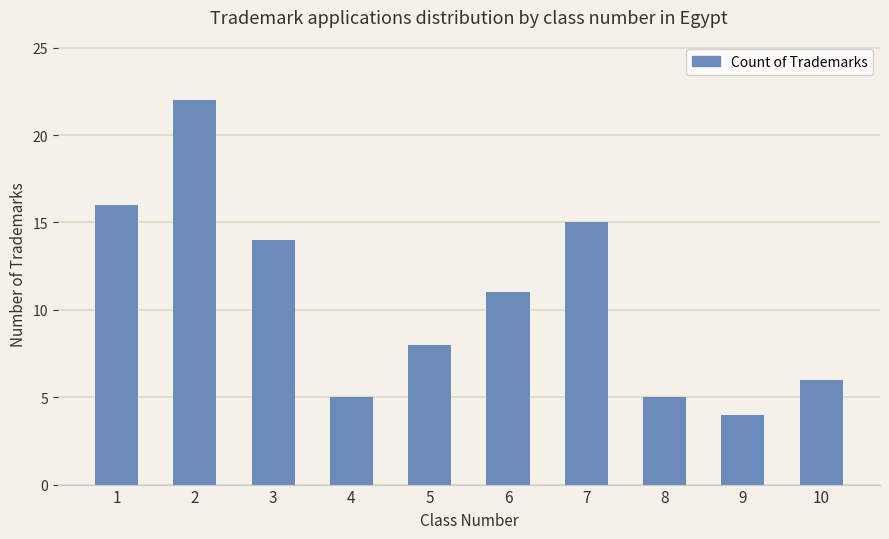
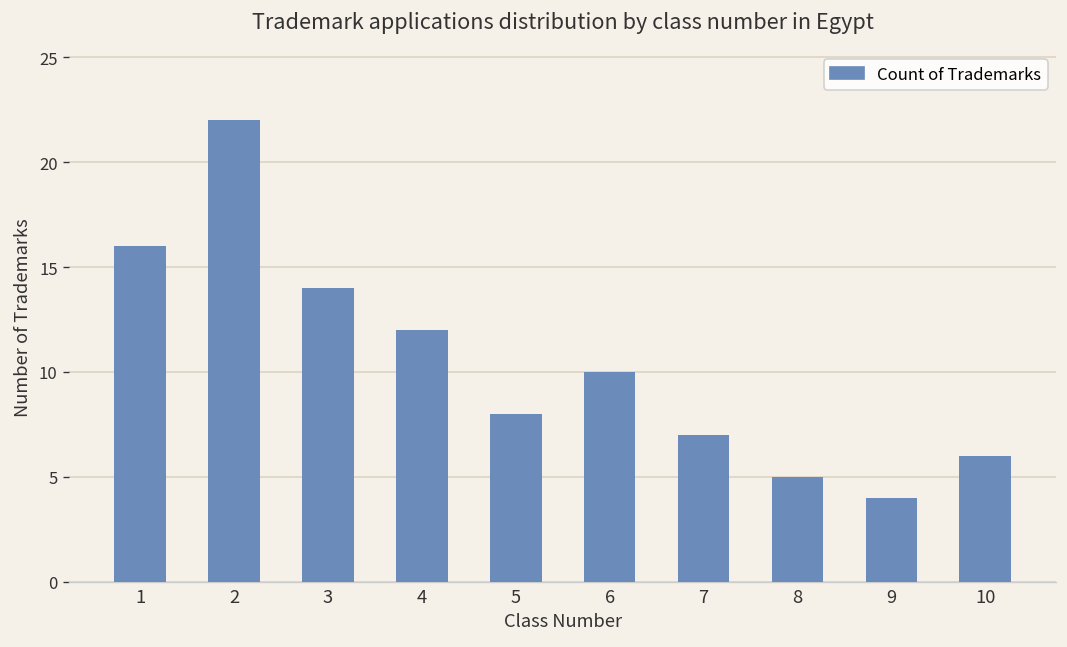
  {
    "1": 16,
    "2": 22,
    "3": 14,
-   "4": 5,
+   "4": 12,
    "5": 8,
-   "6": 11,
-   "7": 15,
+   "6": 10,
+   "7": 7,
    "8": 5,
    "9": 4,
    "10": 6
  }
